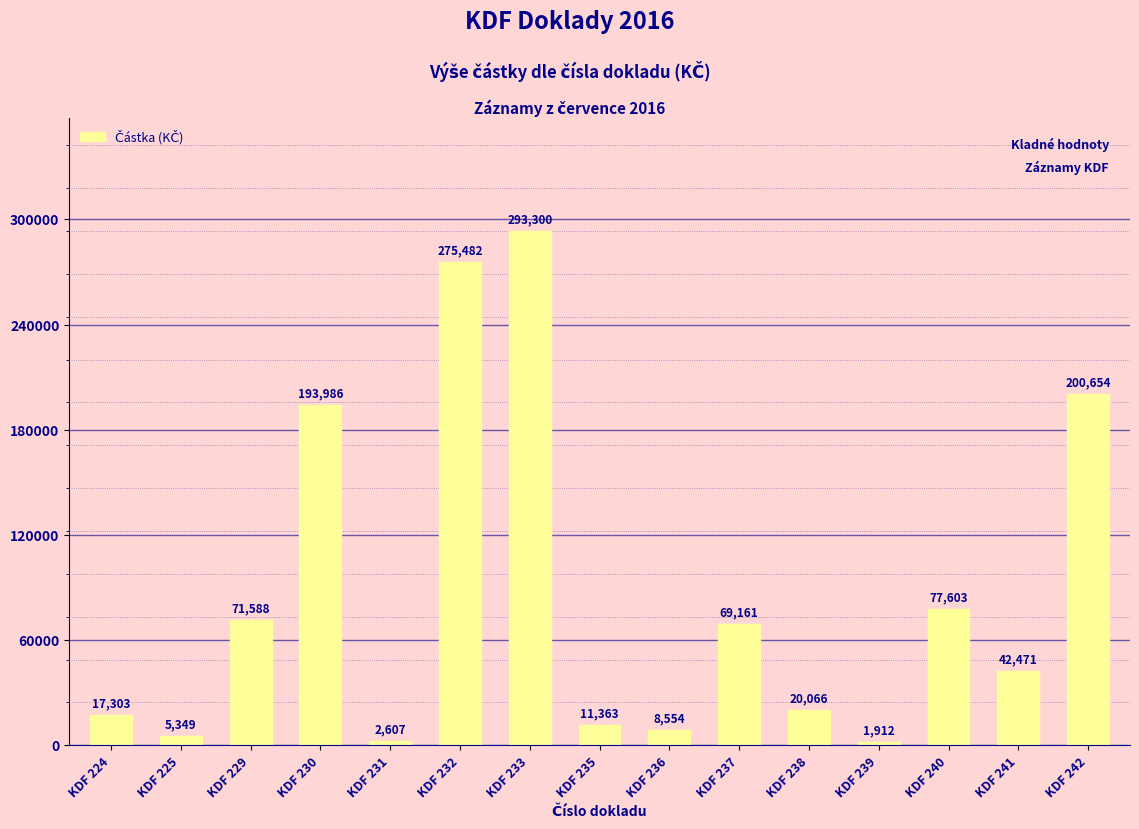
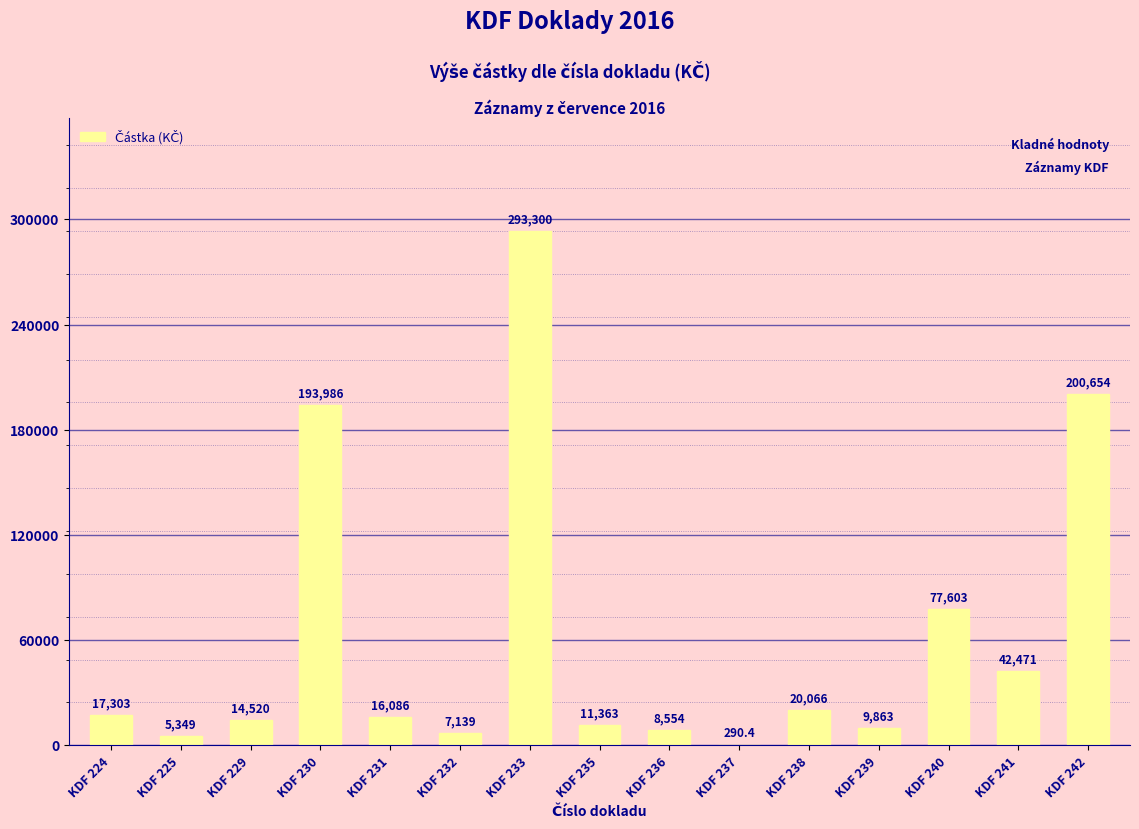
  {
    "KDF 224": "17,303",
    "KDF 225": "5,349",
-   "KDF 229": "71,588",
+   "KDF 229": "14,520",
    "KDF 230": "193,986",
-   "KDF 231": "2,607",
-   "KDF 232": "275,482",
+   "KDF 231": "16,086",
+   "KDF 232": "7,139",
    "KDF 233": "293,300",
    "KDF 235": "11,363",
    "KDF 236": "8,554",
-   "KDF 237": "69,161",
+   "KDF 237": "290.4",
    "KDF 238": "20,066",
-   "KDF 239": "1,912",
+   "KDF 239": "9,863",
    "KDF 240": "77,603",
    "KDF 241": "42,471",
    "KDF 242": "200,654"
  }
